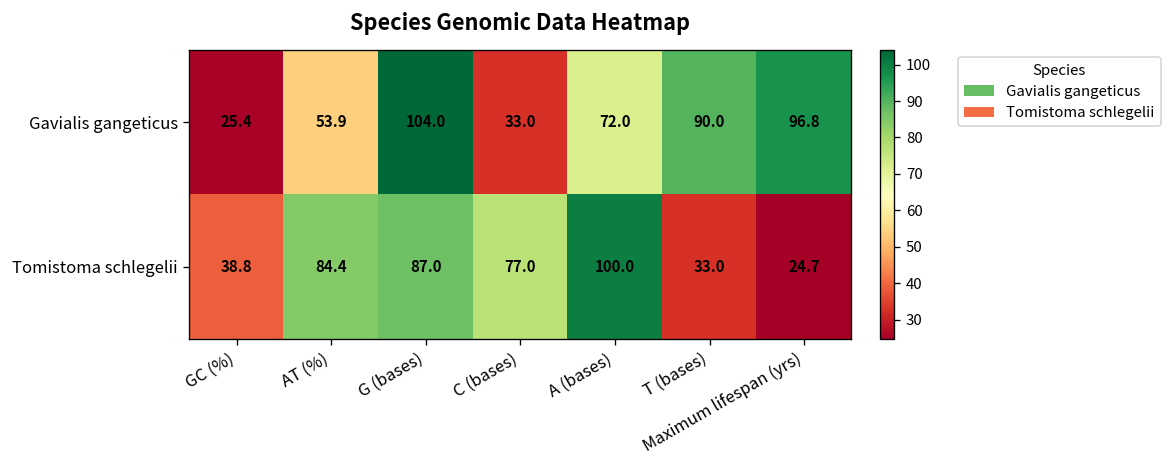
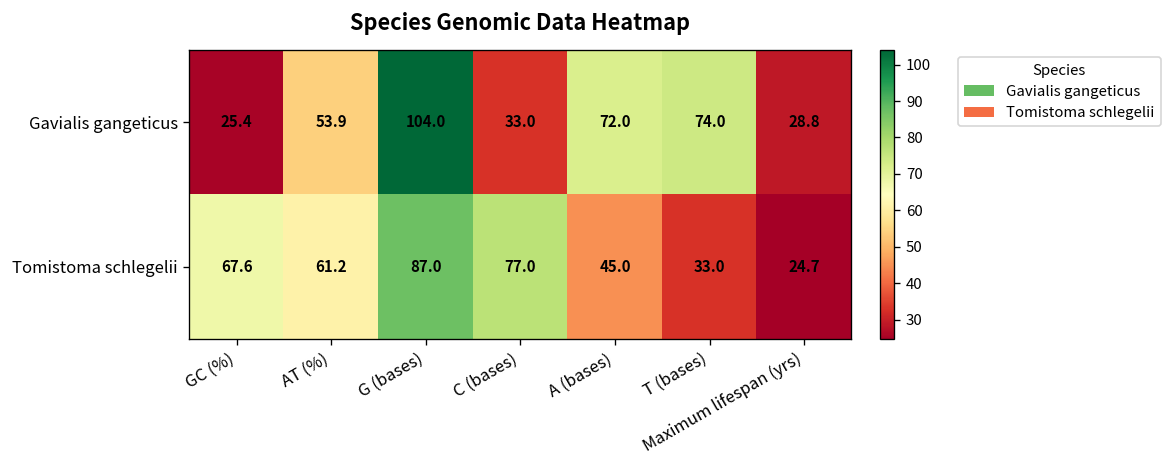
  {
    "Gavialis gangeticus": {
      "GC (%)": 25.4,
      "AT (%)": 53.9,
      "G (bases)": 104.0,
      "C (bases)": 33.0,
      "A (bases)": 72.0,
-     "T (bases)": 90.0,
-     "Maximum lifespan (yrs)": 96.8
+     "T (bases)": 74.0,
+     "Maximum lifespan (yrs)": 28.8
    },
    "Tomistoma schlegelii": {
-     "GC (%)": 38.8,
-     "AT (%)": 84.4,
+     "GC (%)": 67.6,
+     "AT (%)": 61.2,
      "G (bases)": 87.0,
      "C (bases)": 77.0,
-     "A (bases)": 100.0,
+     "A (bases)": 45.0,
      "T (bases)": 33.0,
      "Maximum lifespan (yrs)": 24.7
    }
  }
